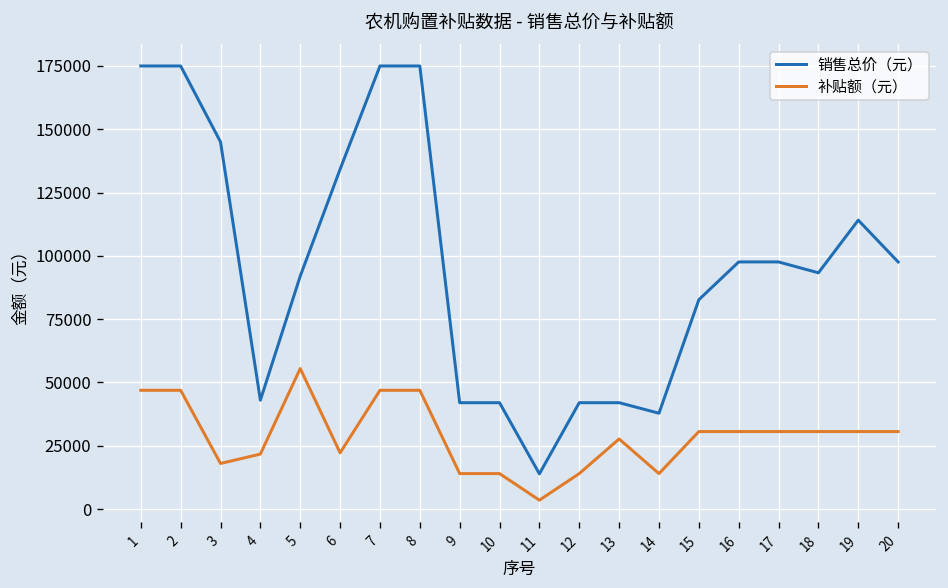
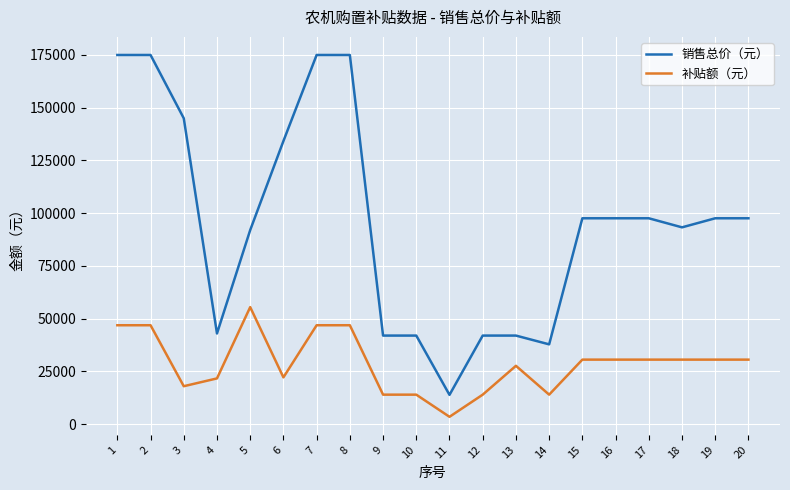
  {
    "销售总价（元）": {
      "1": 175000,
      "2": 175000,
      "3": 145000,
      "4": 43000,
      "5": 92000,
      "6": 134000,
      "7": 175000,
      "8": 175000,
      "9": 42000,
      "10": 42000,
      "11": 14000,
      "12": 42000,
      "13": 42000,
      "14": 38000,
-     "15": 83000,
+     "15": 98000,
      "16": 98000,
      "17": 98000,
      "18": 93000,
-     "19": 114000,
+     "19": 98000,
      "20": 98000
    },
    "补贴额（元）": {
      "1": 47000,
      "2": 47000,
      "3": 18000,
      "4": 22000,
      "5": 55000,
      "6": 22000,
      "7": 47000,
      "8": 47000,
      "9": 14000,
      "10": 14000,
      "11": 4000,
      "12": 14000,
      "13": 28000,
      "14": 14000,
      "15": 31000,
      "16": 31000,
      "17": 31000,
      "18": 31000,
      "19": 31000,
      "20": 31000
    }
  }
